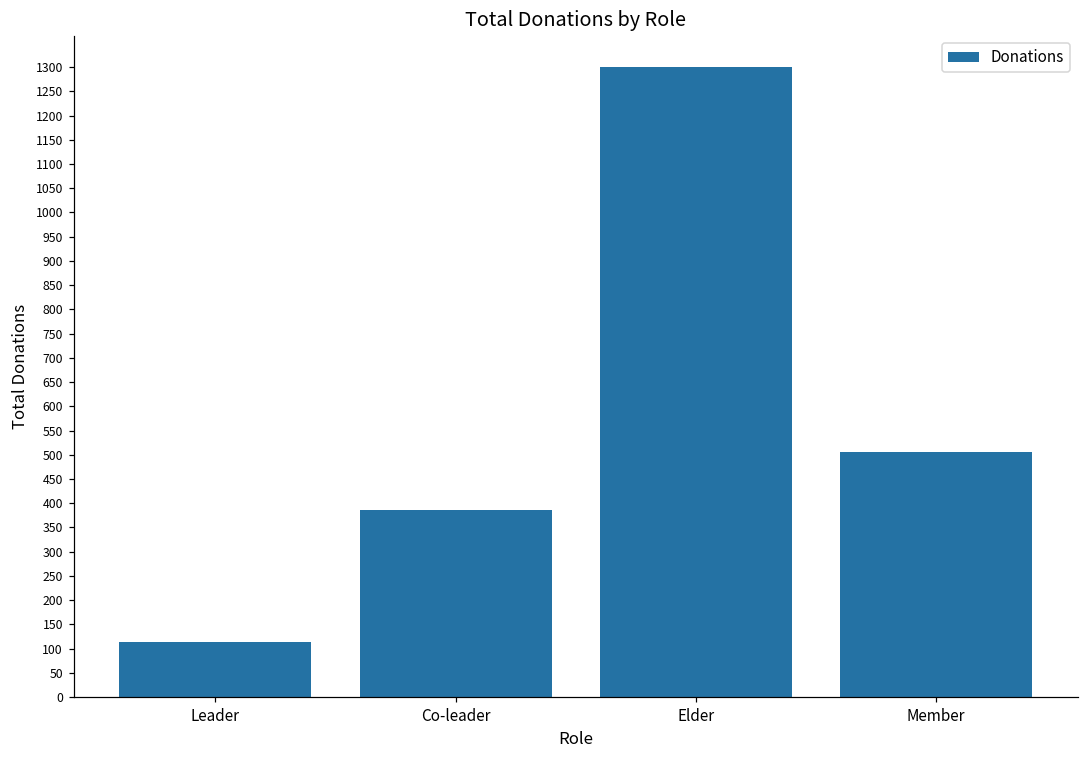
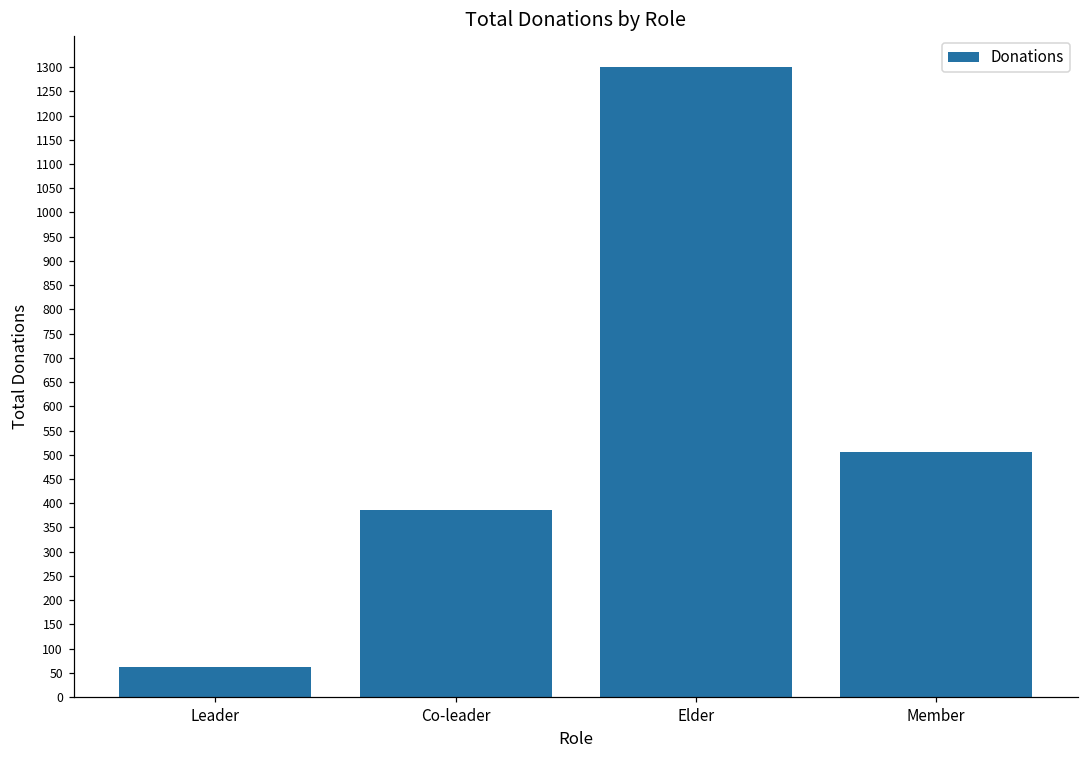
  {
-   "Leader": 110,
+   "Leader": 60,
    "Co-leader": 390,
    "Elder": 1300,
    "Member": 510
  }
